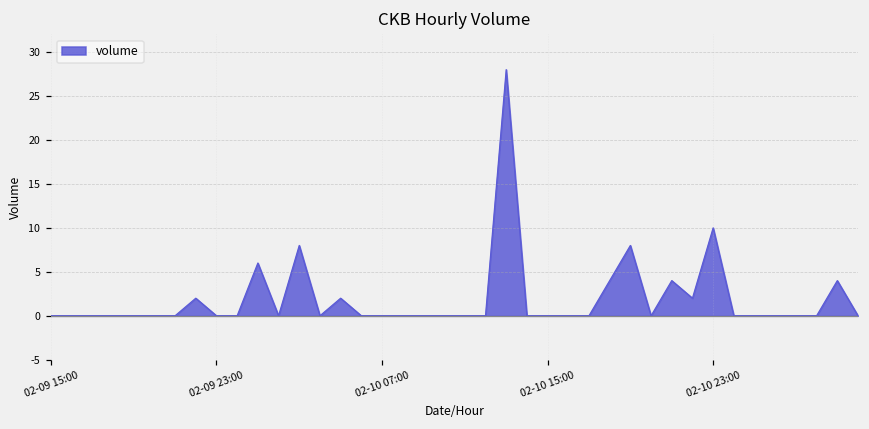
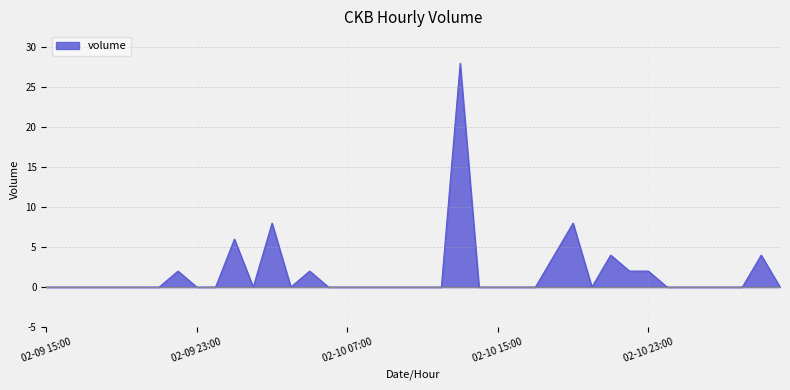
  {
    "02-09 15:00": 0,
    "02-09 23:00": 0,
    "02-10 07:00": 0,
    "02-10 15:00": 0,
-   "02-10 23:00": 10
+   "02-10 23:00": 2
  }
